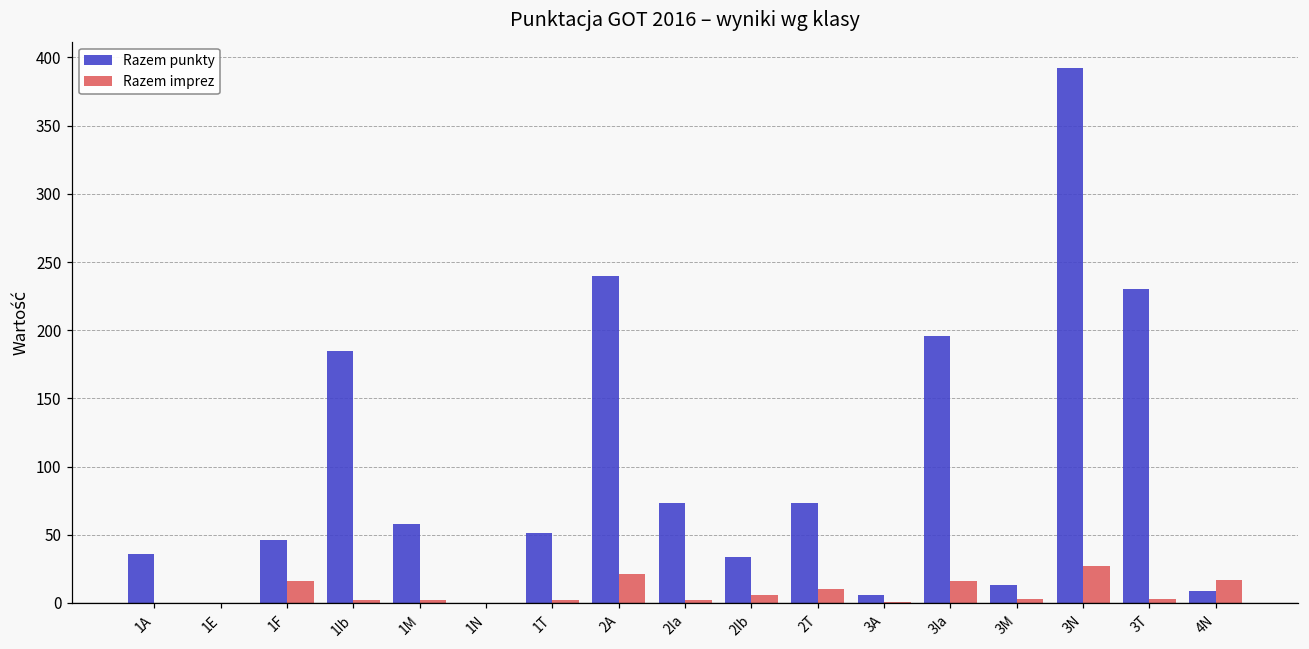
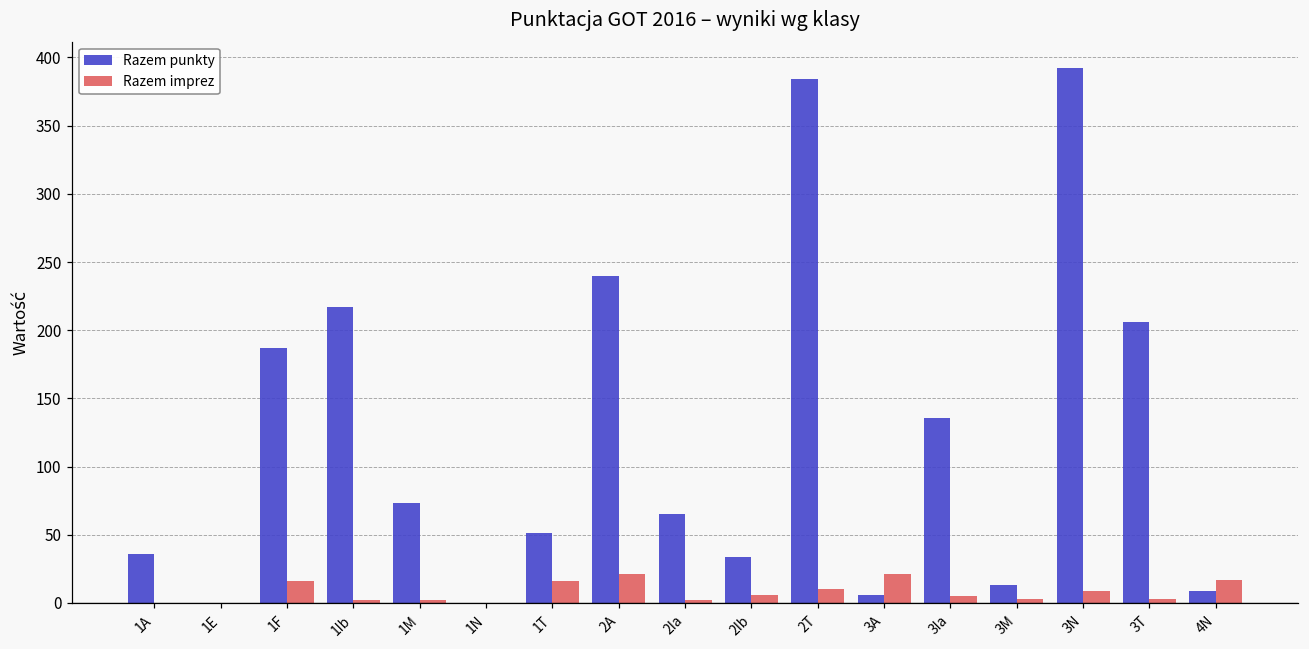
  {
    "Razem punkty": {
      "1A": 36,
      "1E": 0,
-     "1F": 46,
-     "1Ib": 185,
-     "1M": 58,
+     "1F": 187,
+     "1Ib": 217,
+     "1M": 73,
      "1N": 0,
      "1T": 51,
      "2A": 240,
-     "2Ia": 73,
+     "2Ia": 65,
      "2Ib": 34,
-     "2T": 73,
+     "2T": 384,
      "3A": 6,
-     "3Ia": 196,
+     "3Ia": 136,
      "3M": 13,
      "3N": 392,
-     "3T": 230,
+     "3T": 206,
      "4N": 9
    },
    "Razem imprez": {
      "1A": 0,
      "1E": 0,
      "1F": 16,
      "1N": 0,
-     "1T": 2,
+     "1T": 16,
      "2A": 21,
      "2Ib": 6,
      "2T": 10,
-     "3A": 1,
-     "3Ia": 16,
+     "3A": 21,
+     "3Ia": 5,
      "3M": 3,
-     "3N": 27,
+     "3N": 9,
      "3T": 3,
      "4N": 17
    }
  }
